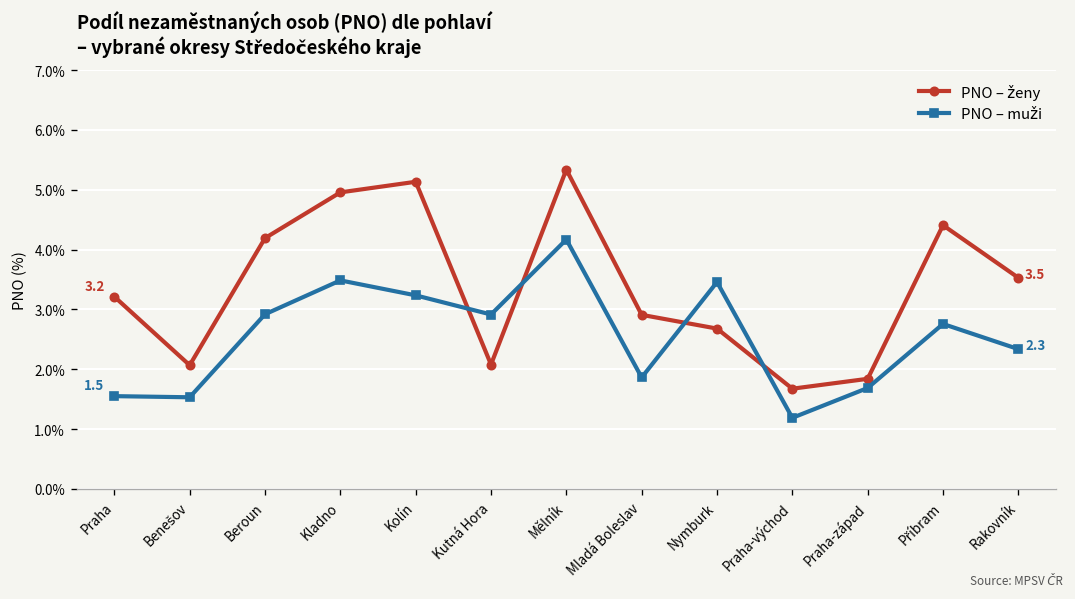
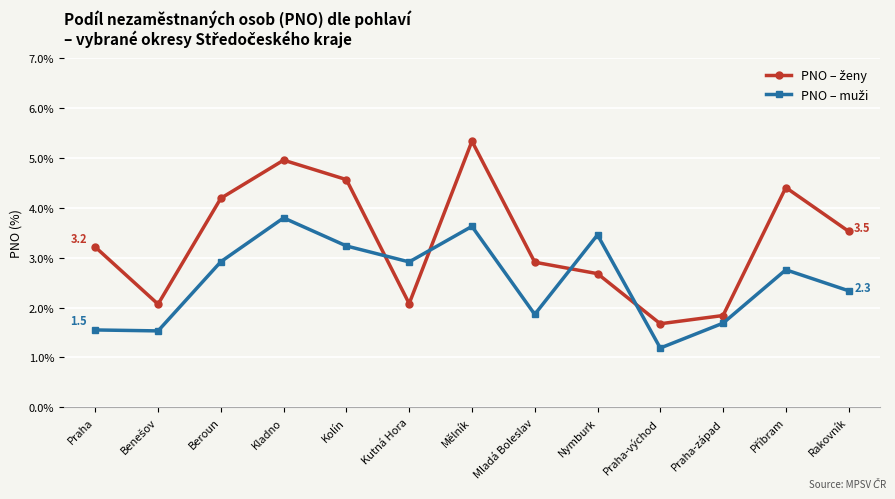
  {
    "PNO – ženy": {
      "Benešov": "2.1%",
      "Beroun": "4.2%",
      "Kladno": "5.0%",
-     "Kolín": "5.1%",
+     "Kolín": "4.6%",
      "Kutná Hora": "2.1%",
      "Mělník": "5.3%",
      "Mladá Boleslav": "2.9%",
      "Nymburk": "2.7%",
      "Praha-východ": "1.7%",
      "Praha-západ": "1.8%",
      "Příbram": "4.4%"
    },
    "PNO – muži": {
      "Benešov": "1.5%",
      "Beroun": "2.9%",
-     "Kladno": "3.5%",
+     "Kladno": "3.8%",
      "Kolín": "3.2%",
      "Kutná Hora": "2.9%",
-     "Mělník": "4.2%",
+     "Mělník": "3.6%",
      "Mladá Boleslav": "1.9%",
      "Nymburk": "3.5%",
      "Praha-východ": "1.2%",
      "Praha-západ": "1.7%",
      "Příbram": "2.8%"
    }
  }
